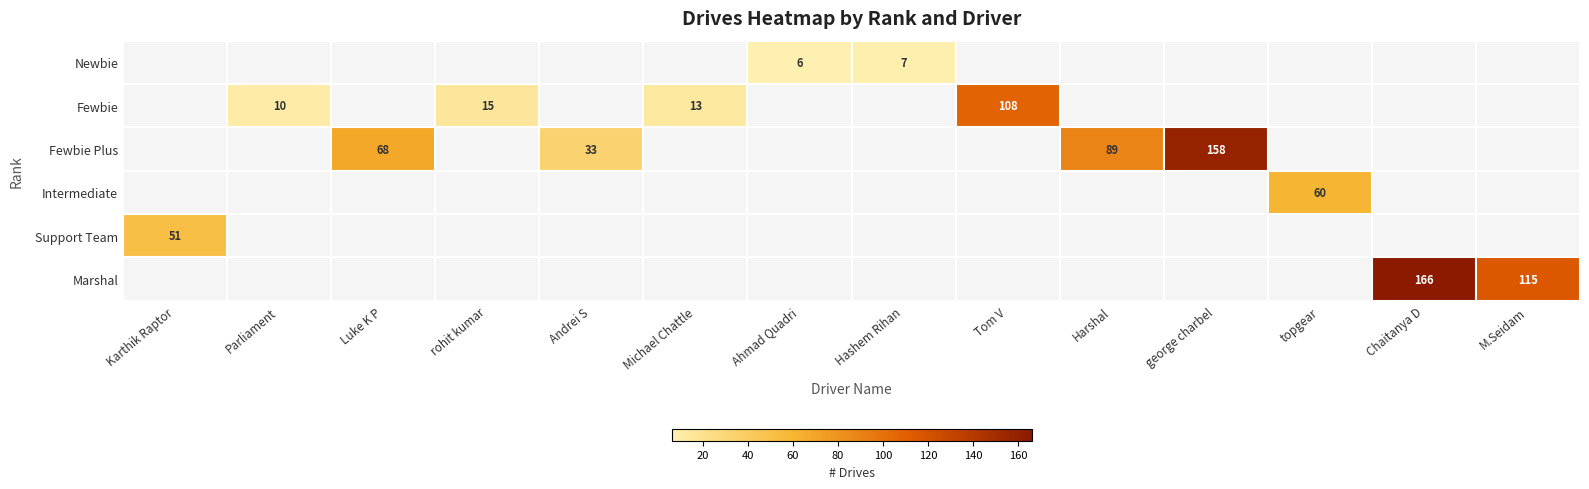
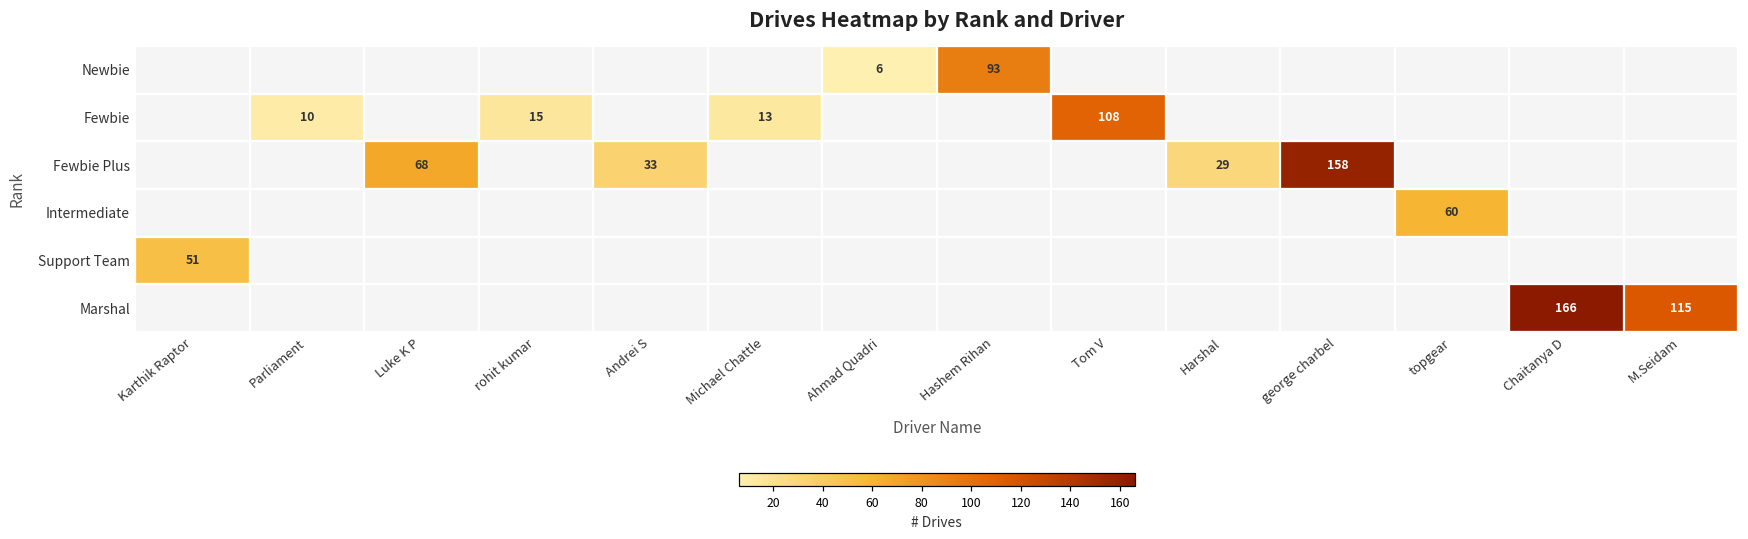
  {
    "Newbie": {
      "Ahmad Quadri": 6,
-     "Hashem Rihan": 7
+     "Hashem Rihan": 93
    },
    "Fewbie": {
      "Parliament": 10,
      "rohit kumar": 15,
      "Michael Chattle": 13,
      "Tom V": 108
    },
    "Fewbie Plus": {
      "Luke K P": 68,
      "Andrei S": 33,
-     "Harshal": 89,
+     "Harshal": 29,
      "george charbel": 158
    },
    "Intermediate": {
      "topgear": 60
    },
    "Support Team": {
      "Karthik Raptor": 51
    },
    "Marshal": {
      "Chaitanya D": 166,
      "M.Seidam": 115
    }
  }
